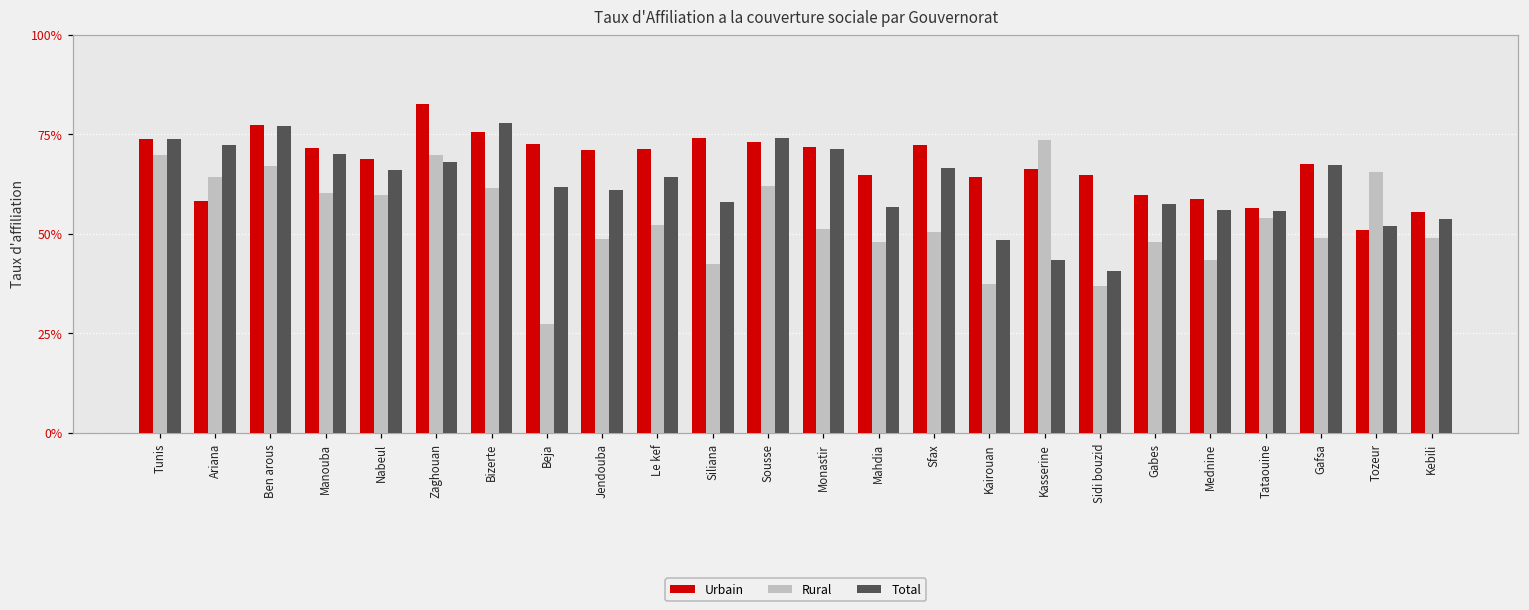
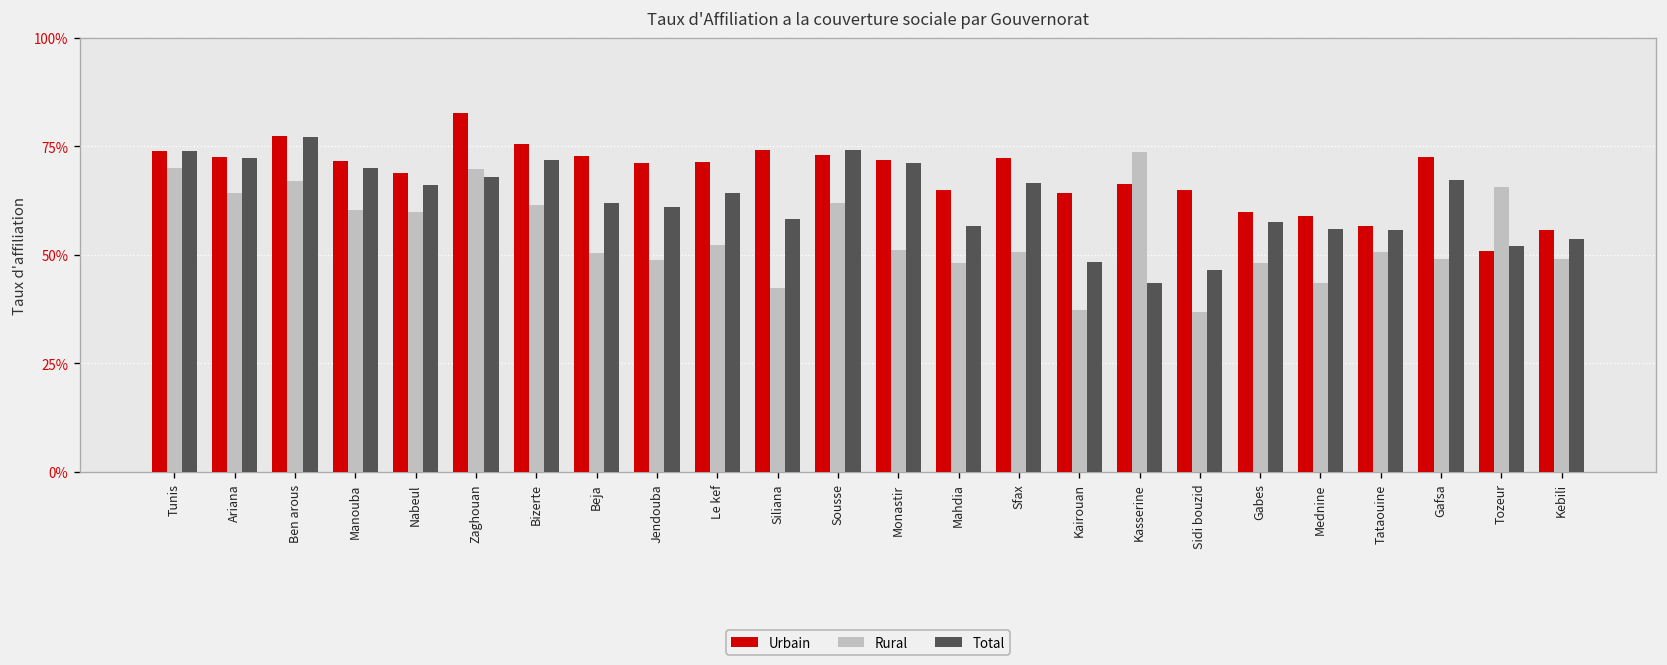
  {
    "Urbain": {
      "Tunis": "74%",
-     "Ariana": "58%",
+     "Ariana": "73%",
      "Ben arous": "77%",
      "Manouba": "72%",
      "Nabeul": "69%",
      "Zaghouan": "83%",
      "Bizerte": "76%",
      "Beja": "73%",
      "Jendouba": "71%",
      "Le kef": "71%",
      "Siliana": "74%",
      "Sousse": "73%",
      "Monastir": "72%",
      "Mahdia": "65%",
      "Sfax": "72%",
      "Kairouan": "64%",
      "Kasserine": "66%",
      "Sidi bouzid": "65%",
      "Gabes": "60%",
      "Mednine": "59%",
      "Tataouine": "57%",
-     "Gafsa": "68%",
+     "Gafsa": "73%",
      "Tozeur": "51%",
      "Kebili": "56%"
    },
    "Rural": {
      "Tunis": "70%",
      "Ariana": "64%",
      "Ben arous": "67%",
      "Manouba": "60%",
      "Nabeul": "60%",
      "Zaghouan": "70%",
      "Bizerte": "62%",
-     "Beja": "27%",
+     "Beja": "50%",
      "Jendouba": "49%",
      "Le kef": "52%",
      "Siliana": "42%",
      "Sousse": "62%",
      "Monastir": "51%",
      "Mahdia": "48%",
      "Sfax": "51%",
      "Kairouan": "37%",
      "Kasserine": "74%",
      "Sidi bouzid": "37%",
      "Gabes": "48%",
      "Mednine": "44%",
-     "Tataouine": "54%",
+     "Tataouine": "51%",
      "Gafsa": "49%",
      "Tozeur": "65%",
      "Kebili": "49%"
    },
    "Total": {
      "Tunis": "74%",
      "Ariana": "72%",
      "Ben arous": "77%",
      "Manouba": "70%",
      "Nabeul": "66%",
      "Zaghouan": "68%",
-     "Bizerte": "78%",
+     "Bizerte": "72%",
      "Beja": "62%",
      "Jendouba": "61%",
      "Le kef": "64%",
      "Siliana": "58%",
      "Sousse": "74%",
      "Monastir": "71%",
      "Mahdia": "57%",
      "Sfax": "67%",
      "Kairouan": "48%",
      "Kasserine": "43%",
-     "Sidi bouzid": "41%",
+     "Sidi bouzid": "47%",
      "Gabes": "57%",
      "Mednine": "56%",
      "Tataouine": "56%",
      "Gafsa": "67%",
      "Tozeur": "52%",
      "Kebili": "54%"
    }
  }
